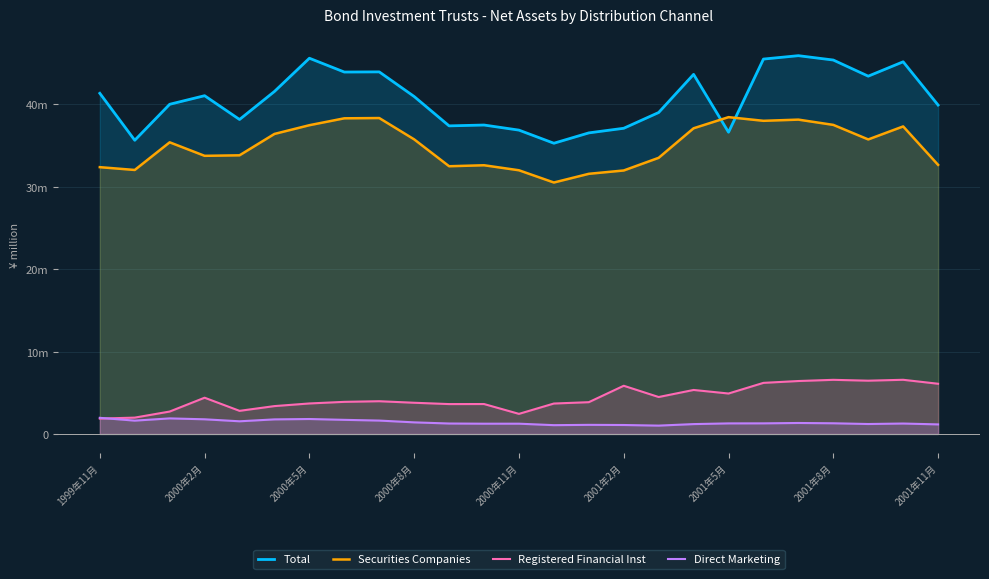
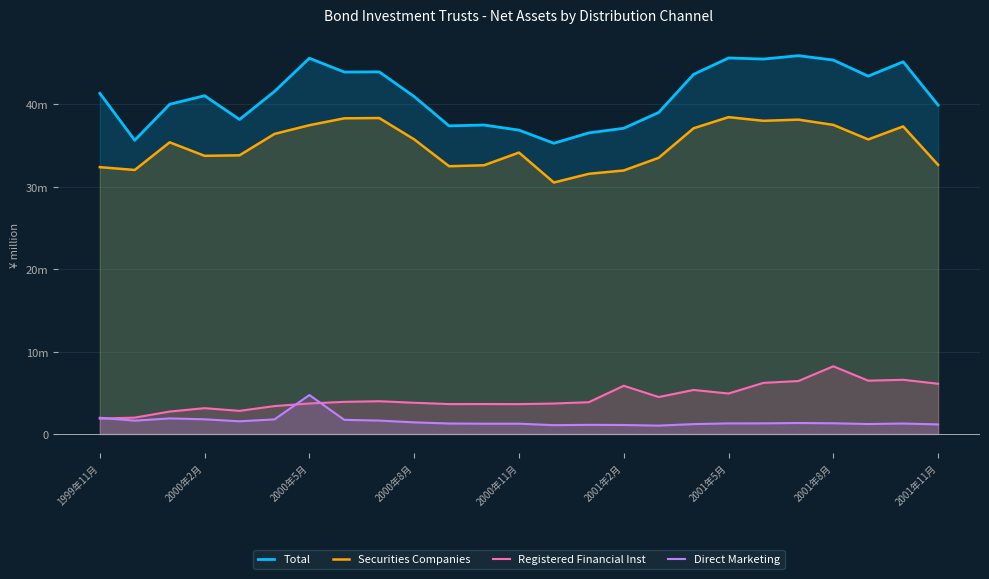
  {
    "Total": {
      "1999年11月": "41m",
      "2000年2月": "41m",
      "2000年5月": "46m",
      "2000年8月": "41m",
      "2000年11月": "37m",
      "2001年2月": "37m",
-     "2001年5月": "37m",
+     "2001年5月": "46m",
      "2001年8月": "45m",
      "2001年11月": "40m"
    },
    "Securities Companies": {
      "1999年11月": "32m",
      "2000年2月": "34m",
      "2000年5月": "37m",
      "2000年8月": "36m",
-     "2000年11月": "32m",
+     "2000年11月": "34m",
      "2001年2月": "32m",
      "2001年5月": "38m",
      "2001年8月": "38m",
      "2001年11月": "33m"
    },
    "Registered Financial Inst": {
-     "2000年2月": "4m",
+     "2000年2月": "3m",
      "2000年5月": "4m",
      "2000年8月": "4m",
-     "2000年11月": "2m",
+     "2000年11月": "4m",
      "2001年2月": "6m",
      "2001年5月": "5m",
-     "2001年8月": "7m",
+     "2001年8月": "8m",
      "2001年11月": "6m"
    },
    "Direct Marketing": {
      "2000年2月": "2m",
-     "2000年5月": "2m",
+     "2000年5月": "5m",
      "2000年8月": "1m",
      "2000年11月": "1m",
      "2001年2月": "1m",
      "2001年5月": "1m",
      "2001年8月": "1m",
      "2001年11月": "1m"
    }
  }
